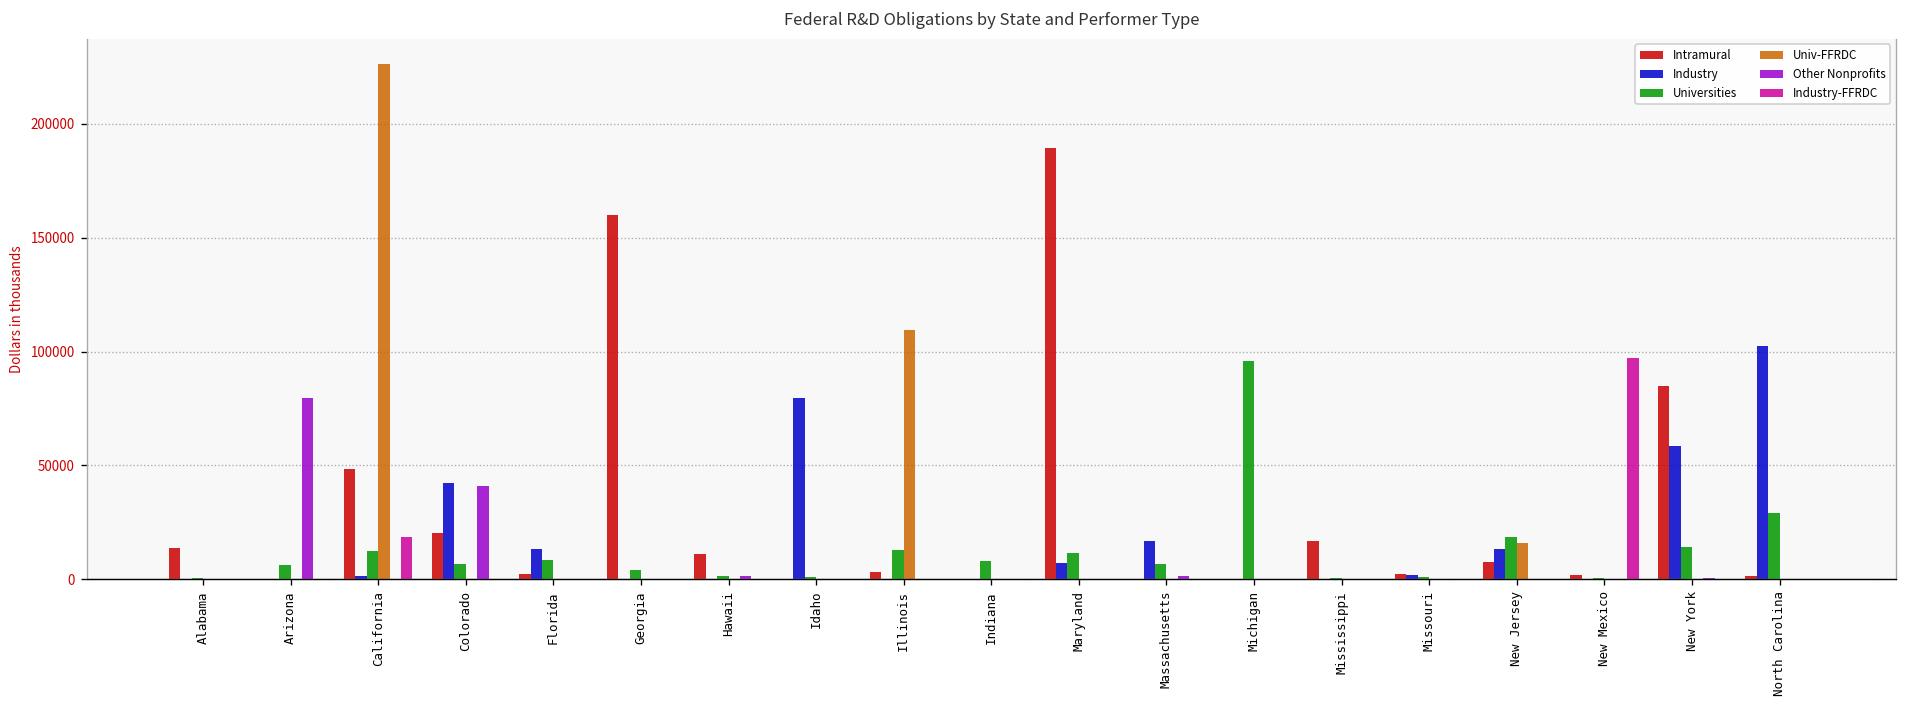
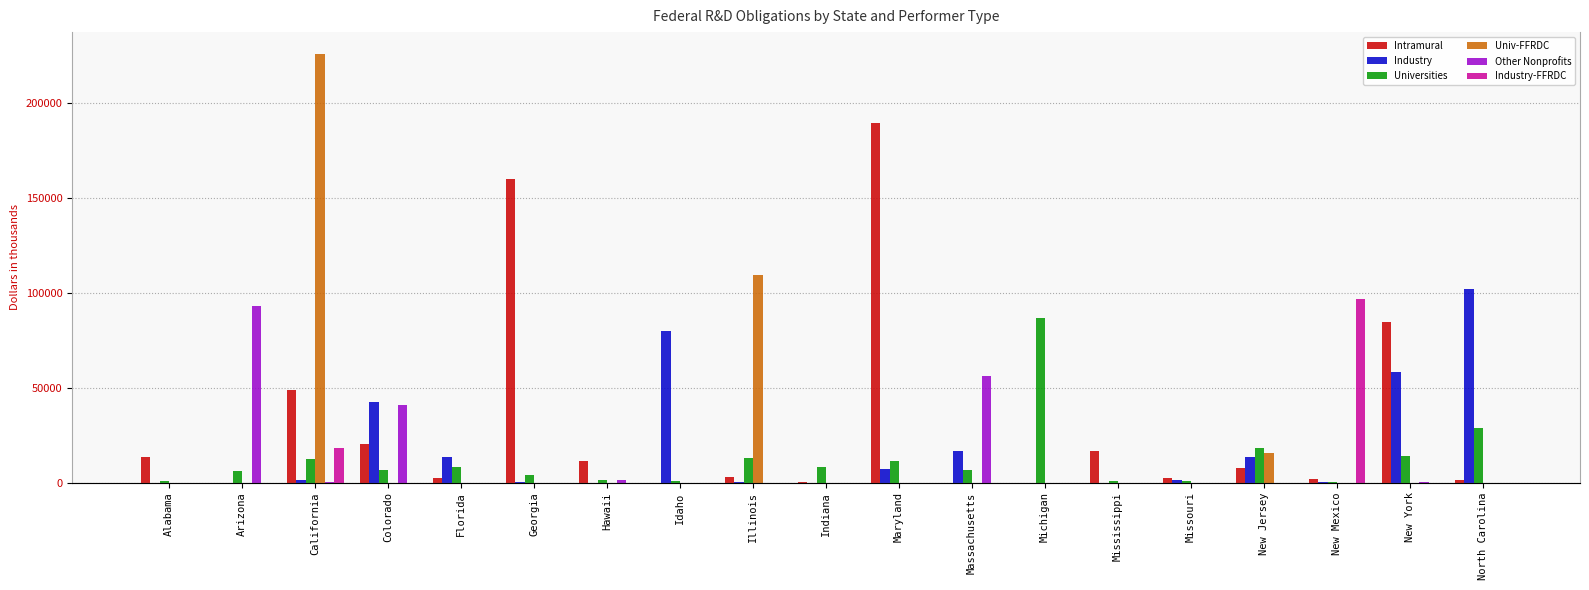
  {
    "Intramural": {
      "Alabama": 14000,
      "Arizona": 0,
      "California": 49000,
      "Colorado": 20000,
      "Florida": 3000,
      "Georgia": 160000,
      "Hawaii": 11000,
      "Idaho": 0,
      "Illinois": 3000,
      "Maryland": 189000,
      "Massachusetts": 0,
      "Michigan": 0,
      "Mississippi": 17000,
      "Missouri": 2000,
      "New Jersey": 8000,
      "New Mexico": 2000,
      "New York": 85000,
      "North Carolina": 1000
    },
    "Industry": {
      "Alabama": 0,
      "Colorado": 42000,
      "Florida": 13000,
      "Hawaii": 0,
      "Idaho": 80000,
      "Maryland": 7000,
      "Massachusetts": 17000,
      "Mississippi": 0,
      "Missouri": 2000,
      "New Jersey": 13000,
      "New York": 59000,
      "North Carolina": 102000
    },
    "Universities": {
      "Arizona": 6000,
      "California": 13000,
      "Colorado": 7000,
      "Florida": 8000,
      "Georgia": 4000,
      "Hawaii": 2000,
      "Illinois": 13000,
      "Indiana": 8000,
      "Maryland": 11000,
      "Massachusetts": 7000,
-     "Michigan": 96000,
+     "Michigan": 87000,
      "New Jersey": 19000,
      "New York": 14000,
      "North Carolina": 29000
    },
    "Univ-FFRDC": {
      "Alabama": 0,
      "Arizona": 0,
      "California": 226000,
      "Colorado": 0,
      "Florida": 0,
      "Georgia": 0,
      "Hawaii": 0,
      "Idaho": 0,
      "Illinois": 110000,
      "Indiana": 0,
      "Maryland": 0,
      "Massachusetts": 0,
      "Michigan": 0,
      "Mississippi": 0,
      "Missouri": 0,
      "New Jersey": 16000,
      "New Mexico": 0,
      "New York": 0,
      "North Carolina": 0
    },
    "Other Nonprofits": {
      "Alabama": 0,
-     "Arizona": 80000,
+     "Arizona": 93000,
      "Colorado": 41000,
      "Florida": 0,
      "Georgia": 0,
      "Hawaii": 1000,
      "Idaho": 0,
      "Indiana": 0,
      "Maryland": 0,
-     "Massachusetts": 2000,
+     "Massachusetts": 56000,
      "Michigan": 0,
      "Mississippi": 0,
      "Missouri": 0,
      "New Jersey": 0,
      "New Mexico": 0,
      "North Carolina": 0
    },
    "Industry-FFRDC": {
      "Alabama": 0,
      "Arizona": 0,
      "California": 18000,
      "Colorado": 0,
      "Florida": 0,
      "Georgia": 0,
      "Hawaii": 0,
      "Idaho": 0,
      "Illinois": 0,
      "Indiana": 0,
      "Maryland": 0,
      "Massachusetts": 0,
      "Michigan": 0,
      "Mississippi": 0,
      "Missouri": 0,
      "New Jersey": 0,
      "New Mexico": 97000,
      "New York": 0,
      "North Carolina": 0
    }
  }
